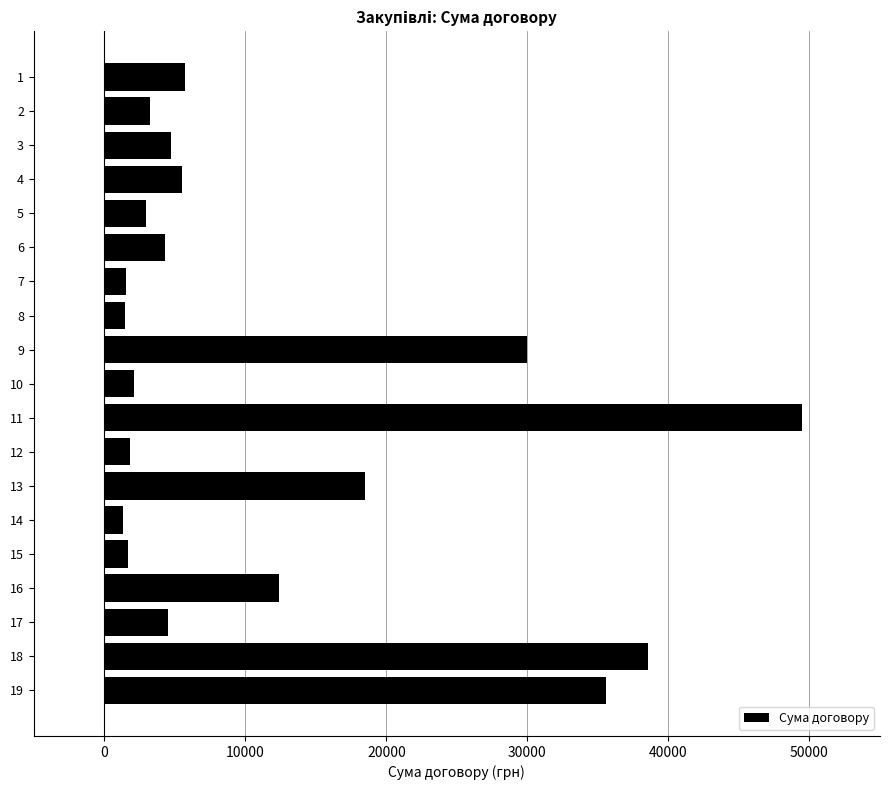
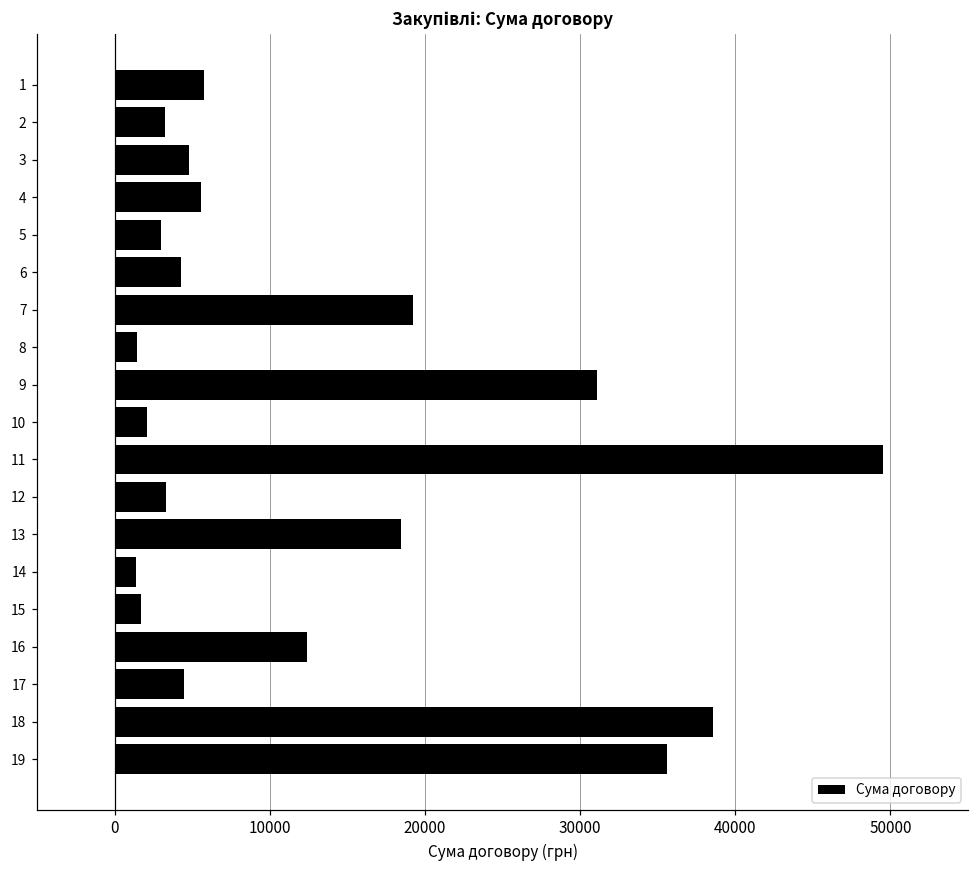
  {
    "1": 5800,
    "2": 3200,
    "3": 4800,
    "4": 5500,
    "5": 3000,
    "6": 4300,
-   "7": 1500,
+   "7": 19200,
    "8": 1400,
-   "9": 30000,
+   "9": 31100,
    "10": 2100,
    "11": 49500,
-   "12": 1800,
+   "12": 3300,
    "13": 18500,
    "14": 1300,
    "15": 1700,
    "16": 12400,
    "17": 4500,
    "18": 38600,
    "19": 35600
  }
